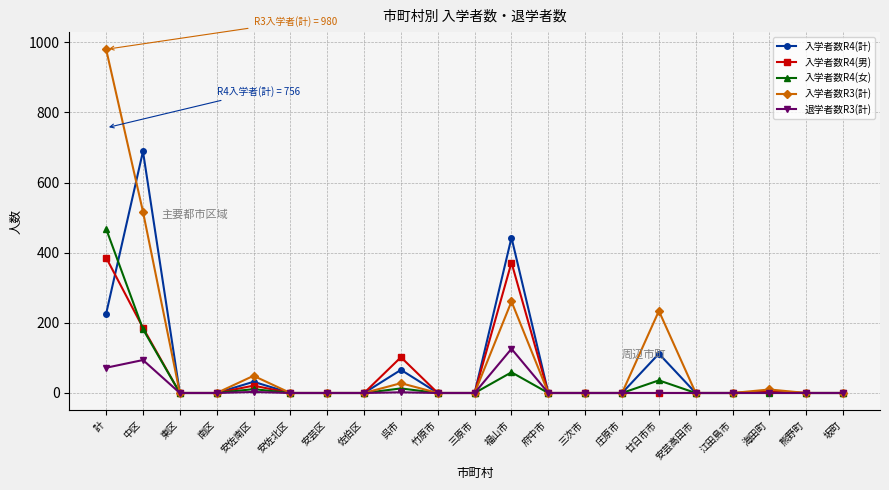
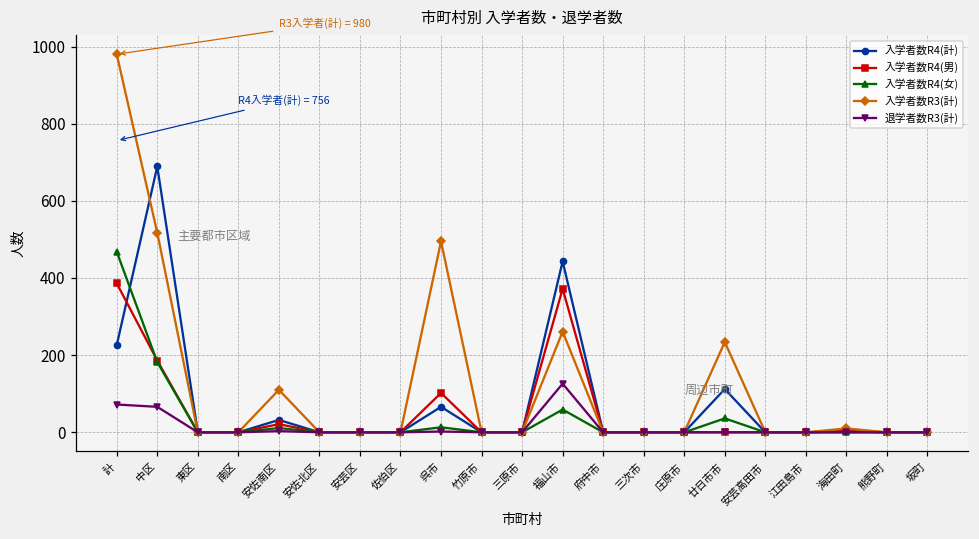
  {
    "入学者数R4(計)": {
      "計": 230,
      "安佐南区": 30,
      "呉市": 70,
      "福山市": 440,
      "廿日市市": 110
    },
    "入学者数R4(男)": {
      "計": 390,
      "安佐南区": 20,
      "呉市": 100,
      "福山市": 370
    },
    "入学者数R4(女)": {
      "計": 470,
      "安佐南区": 10,
      "呉市": 10,
      "福山市": 60,
      "廿日市市": 40
    },
    "入学者数R3(計)": {
      "中区": 520,
-     "安佐南区": 50,
-     "呉市": 30,
+     "安佐南区": 110,
+     "呉市": 500,
      "福山市": 260,
      "廿日市市": 230
    },
    "退学者数R3(計)": {
      "計": 70,
-     "中区": 90,
+     "中区": 70,
      "安佐南区": 0,
      "呉市": 0,
      "福山市": 130
    }
  }
